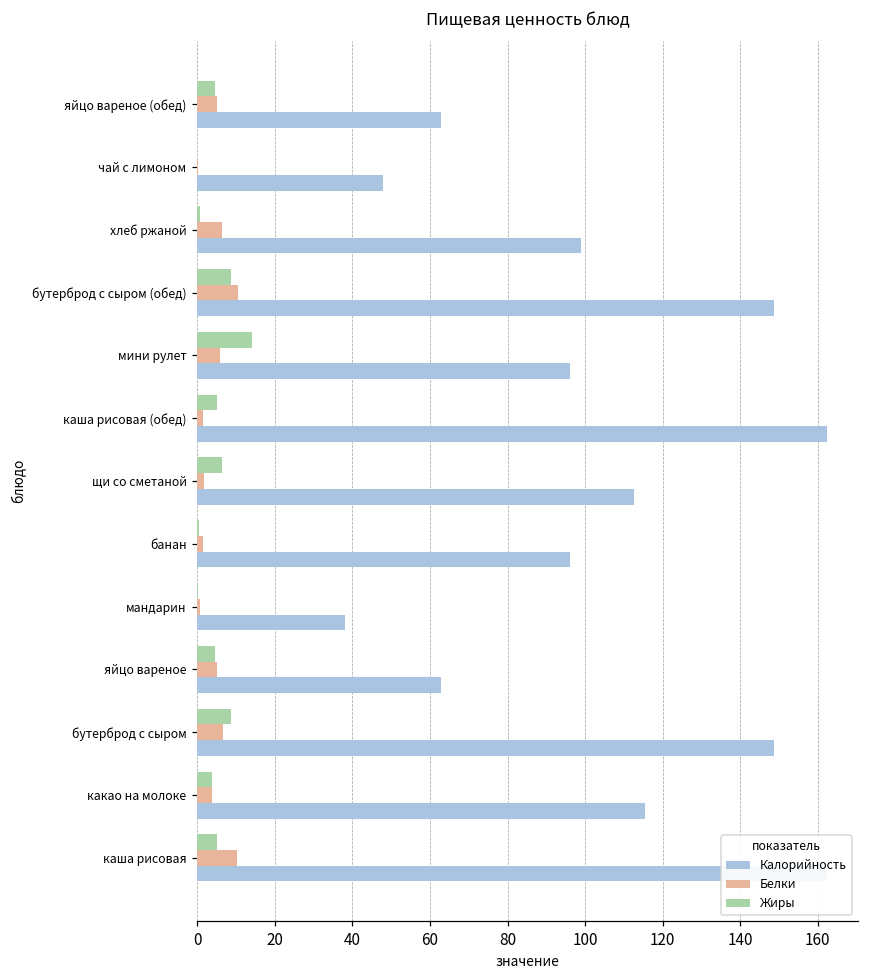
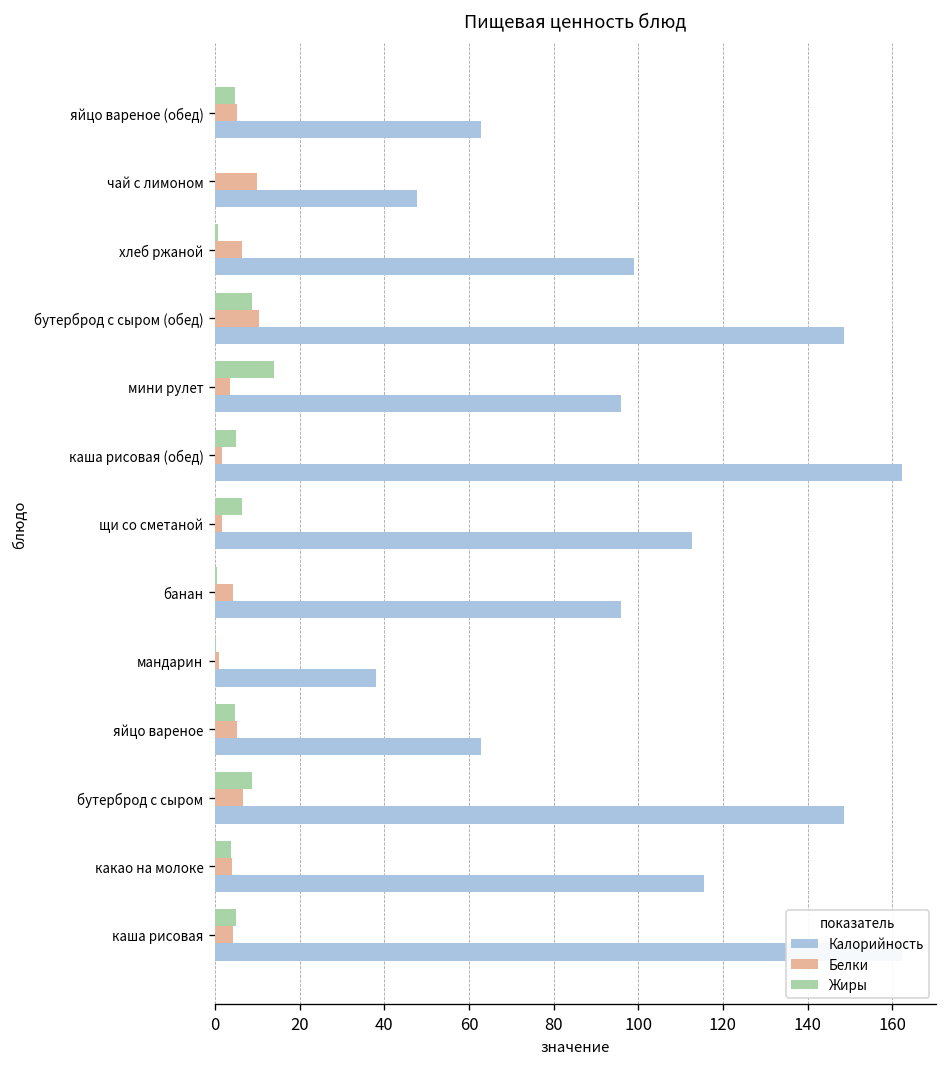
  {
    "Белки": {
      "яйцо вареное (обед)": 5,
-     "чай с лимоном": 0,
+     "чай с лимоном": 10,
      "хлеб ржаной": 6,
      "бутерброд с сыром (обед)": 10,
-     "мини рулет": 6,
+     "мини рулет": 4,
      "каша рисовая (обед)": 2,
      "щи со сметаной": 2,
-     "банан": 2,
+     "банан": 4,
      "мандарин": 1,
      "яйцо вареное": 5,
      "бутерброд с сыром": 7,
      "какао на молоке": 4,
-     "каша рисовая": 10
+     "каша рисовая": 4
    }
  }
